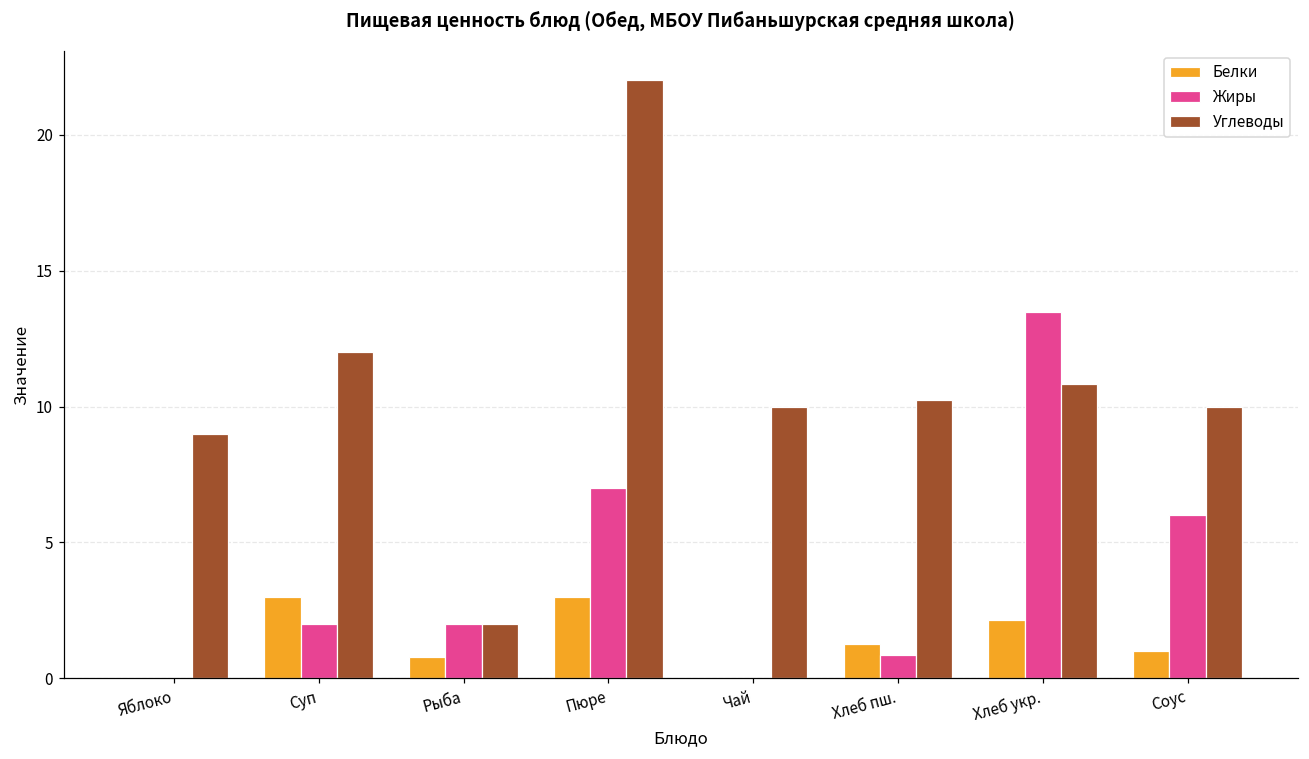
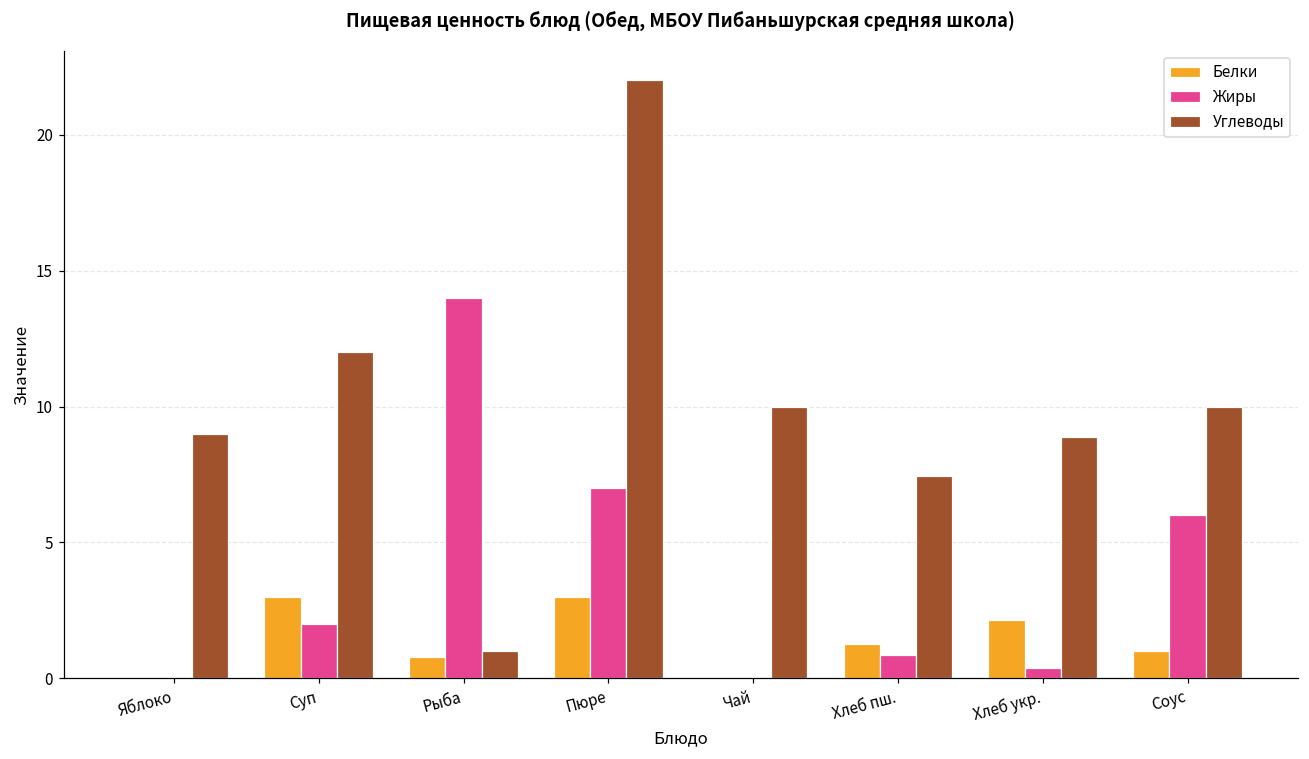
  {
    "Белки": {
      "Яблоко": 0.0,
      "Суп": 3.0,
      "Рыба": 0.8,
      "Пюре": 3.0,
      "Чай": 0.0,
      "Хлеб пш.": 1.3,
      "Хлеб укр.": 2.1,
      "Соус": 1.0
    },
    "Жиры": {
      "Яблоко": 0.0,
      "Суп": 2.0,
-     "Рыба": 2,
+     "Рыба": 14,
      "Пюре": 7.0,
      "Чай": 0.0,
      "Хлеб пш.": 0.9,
-     "Хлеб укр.": 13.5,
+     "Хлеб укр.": 0.4,
      "Соус": 6.0
    },
    "Углеводы": {
      "Яблоко": 9.0,
      "Суп": 12.0,
-     "Рыба": 2,
+     "Рыба": 1,
      "Пюре": 22.0,
      "Чай": 10.0,
-     "Хлеб пш.": 10.3,
-     "Хлеб укр.": 10.8,
+     "Хлеб пш.": 7.4,
+     "Хлеб укр.": 8.9,
      "Соус": 10.0
    }
  }
